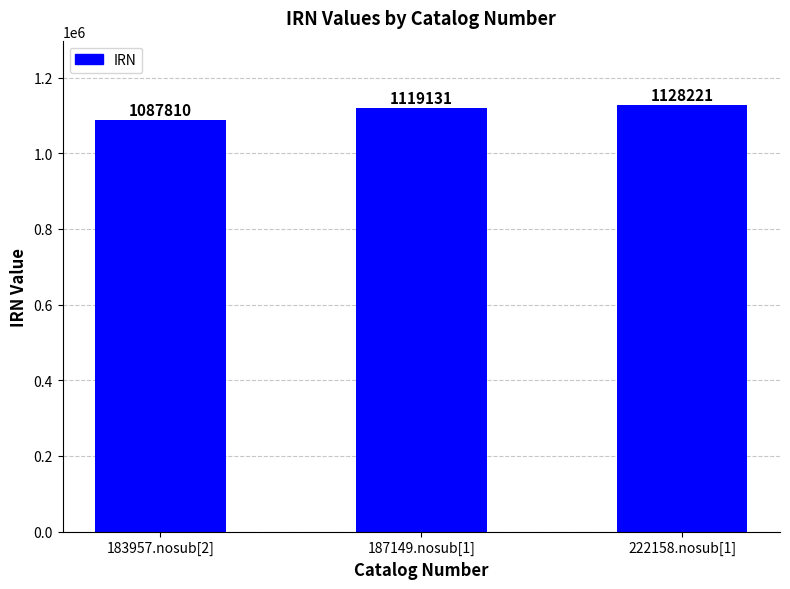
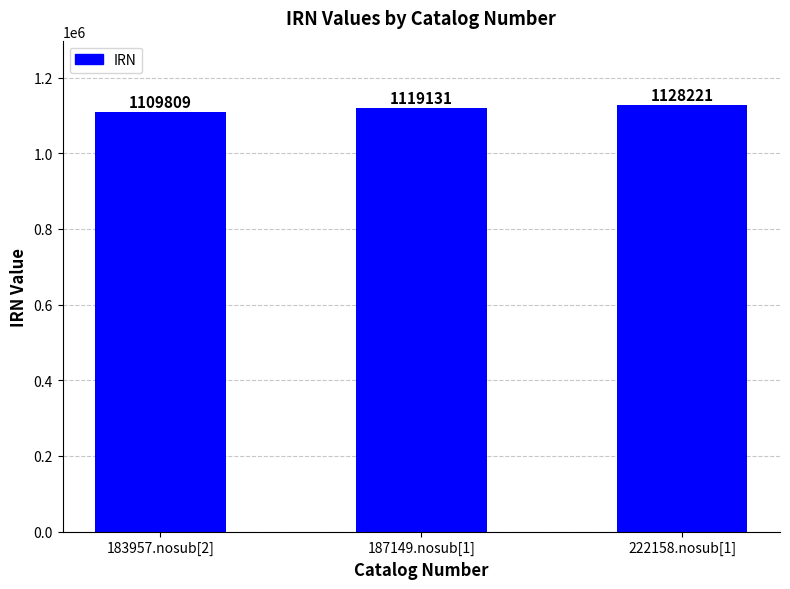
  {
-   "183957.nosub[2]": 1087810,
+   "183957.nosub[2]": 1109809,
    "187149.nosub[1]": 1119131,
    "222158.nosub[1]": 1128221
  }
